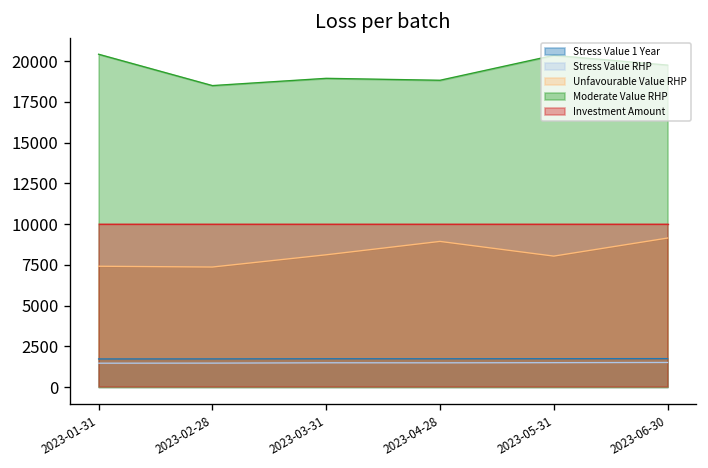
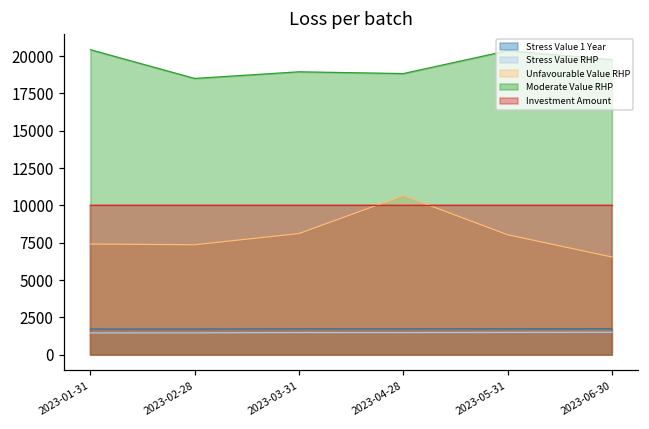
  {
    "Stress Value 1 Year": {
      "2023-01-31": 1700,
      "2023-02-28": 1700,
      "2023-03-31": 1700,
      "2023-04-28": 1700,
      "2023-05-31": 1700,
      "2023-06-30": 1700
    },
    "Stress Value RHP": {
      "2023-01-31": 1500,
      "2023-02-28": 1500,
      "2023-03-31": 1500,
      "2023-04-28": 1500,
      "2023-05-31": 1500,
      "2023-06-30": 1500
    },
    "Unfavourable Value RHP": {
      "2023-01-31": 7400,
      "2023-02-28": 7400,
      "2023-03-31": 8100,
-     "2023-04-28": 8900,
+     "2023-04-28": 10700,
      "2023-05-31": 8000,
-     "2023-06-30": 9100
+     "2023-06-30": 6500
    },
    "Moderate Value RHP": {
      "2023-01-31": 20400,
      "2023-02-28": 18500,
      "2023-03-31": 18900,
      "2023-04-28": 18800
    },
    "Investment Amount": {
      "2023-01-31": 10000,
      "2023-02-28": 10000,
      "2023-03-31": 10000,
      "2023-04-28": 10000,
      "2023-05-31": 10000,
      "2023-06-30": 10000
    }
  }
